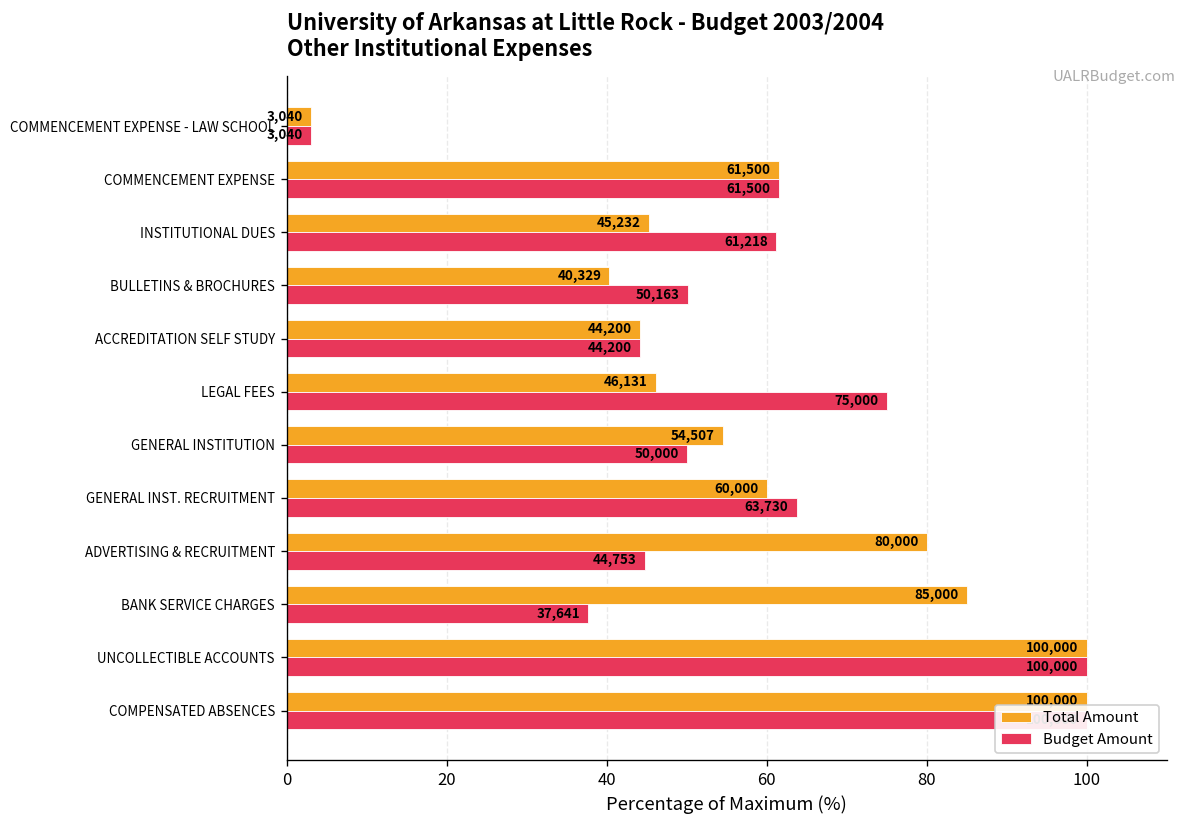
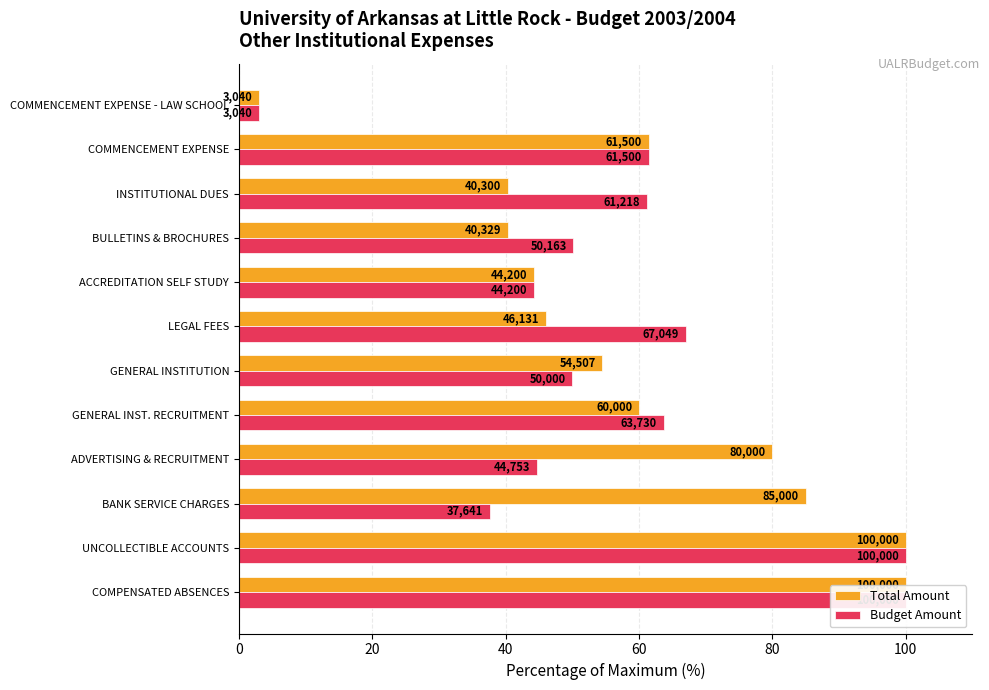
  {
    "Total Amount": {
-     "INSTITUTIONAL DUES": "45,232"
+     "INSTITUTIONAL DUES": "40,300"
    },
    "Budget Amount": {
-     "LEGAL FEES": "75,000"
+     "LEGAL FEES": "67,049"
    }
  }
